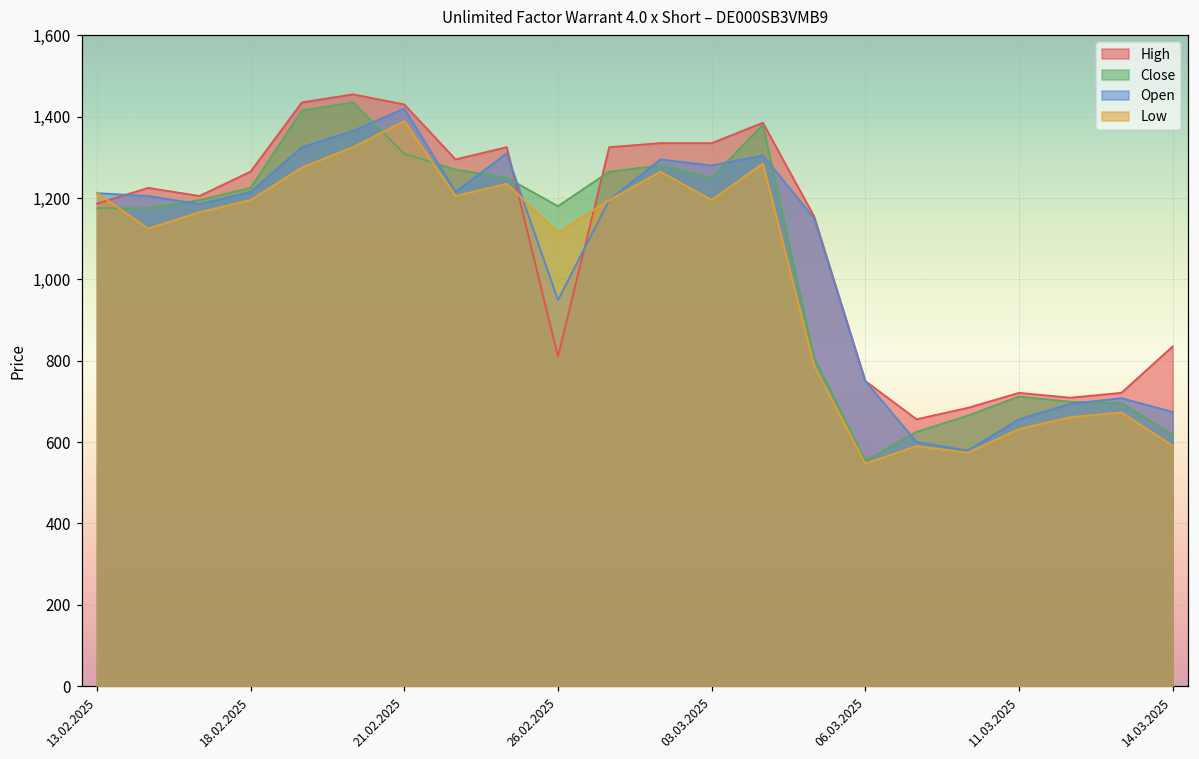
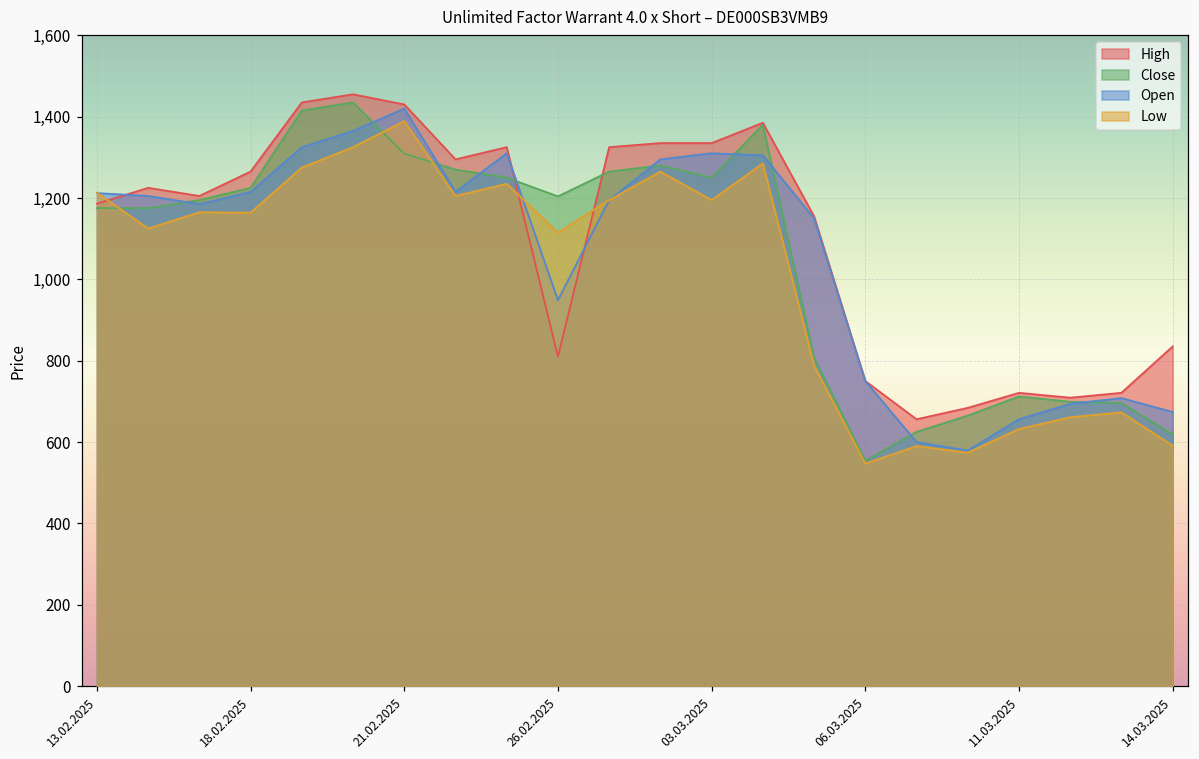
  {
    "High": {
      "13.02.2025": "1,190",
      "18.02.2025": "1,270",
      "21.02.2025": "1,430",
      "26.02.2025": "810",
      "03.03.2025": "1,340",
      "11.03.2025": "720",
      "14.03.2025": "840"
    },
    "Close": {
      "13.02.2025": "1,180",
      "18.02.2025": "1,230",
      "21.02.2025": "1,310",
-     "26.02.2025": "1,180",
+     "26.02.2025": "1,200",
      "03.03.2025": "1,250",
      "11.03.2025": "710",
      "14.03.2025": "620"
    },
    "Open": {
      "18.02.2025": "1,220",
      "21.02.2025": "1,420",
      "26.02.2025": "950",
-     "03.03.2025": "1,280",
+     "03.03.2025": "1,310",
      "11.03.2025": "660",
      "14.03.2025": "670"
    },
    "Low": {
-     "18.02.2025": "1,200",
+     "18.02.2025": "1,160",
      "21.02.2025": "1,390",
      "26.02.2025": "1,120",
      "03.03.2025": "1,200",
      "11.03.2025": "630",
      "14.03.2025": "590"
    }
  }
